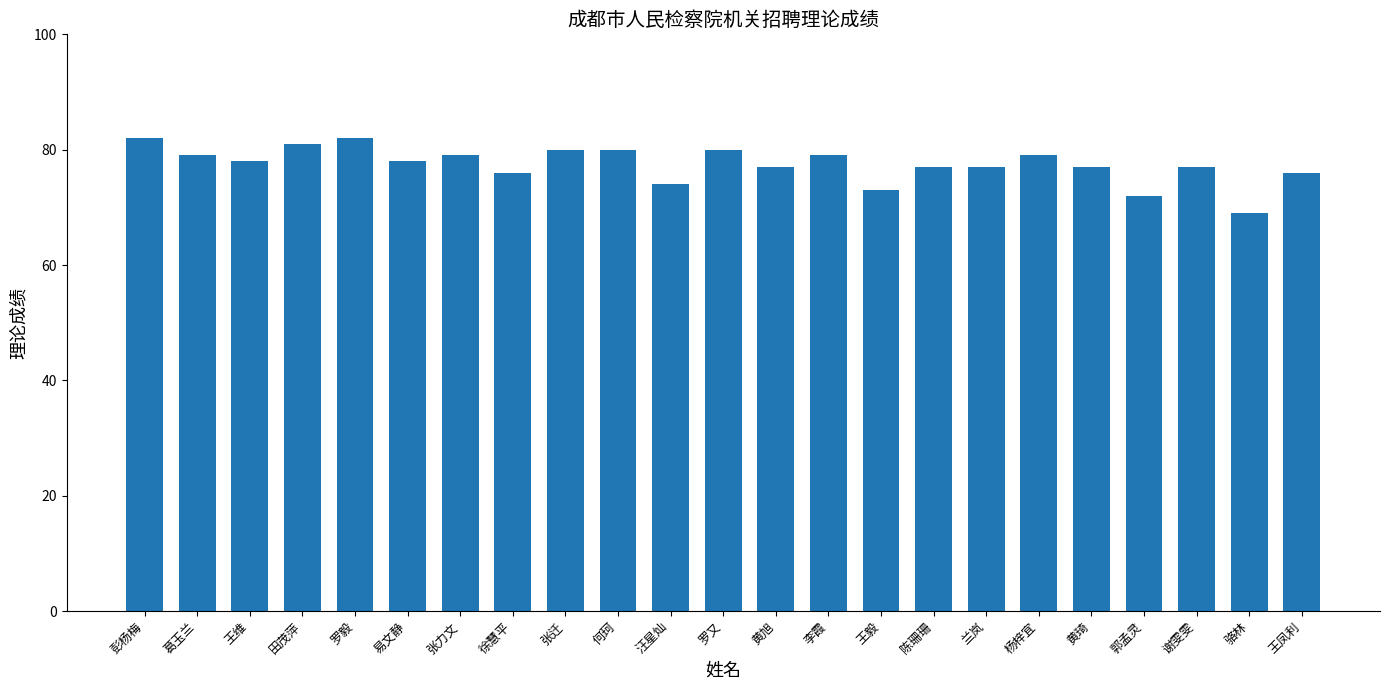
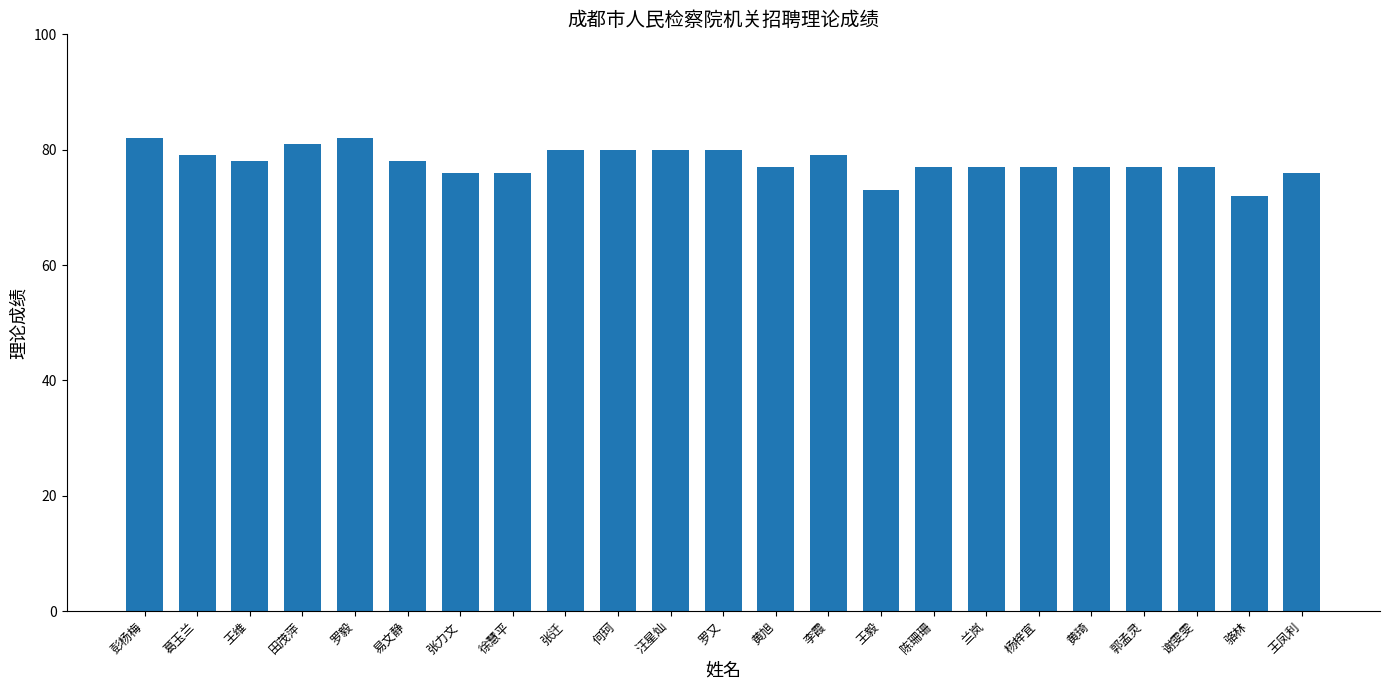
  {
    "彭杨梅": 82,
    "葛玉兰": 79,
    "王维": 78,
    "田茂萍": 81,
    "罗毅": 82,
    "易文静": 78,
-   "张力文": 79,
+   "张力文": 76,
    "徐慧平": 76,
    "张迁": 80,
    "何珂": 80,
-   "汪星灿": 74,
+   "汪星灿": 80,
    "罗又": 80,
    "黄旭": 77,
    "李霞": 79,
    "王毅": 73,
    "陈珊珊": 77,
    "兰岚": 77,
-   "杨梓宜": 79,
+   "杨梓宜": 77,
    "黄琦": 77,
-   "郭孟灵": 72,
+   "郭孟灵": 77,
    "谢雯雯": 77,
-   "骆林": 69,
+   "骆林": 72,
    "王凤利": 76
  }
